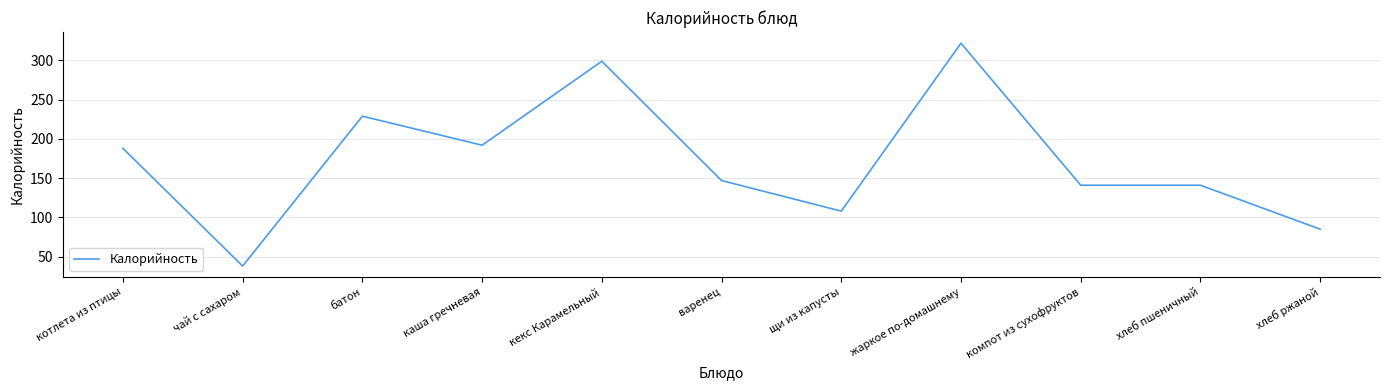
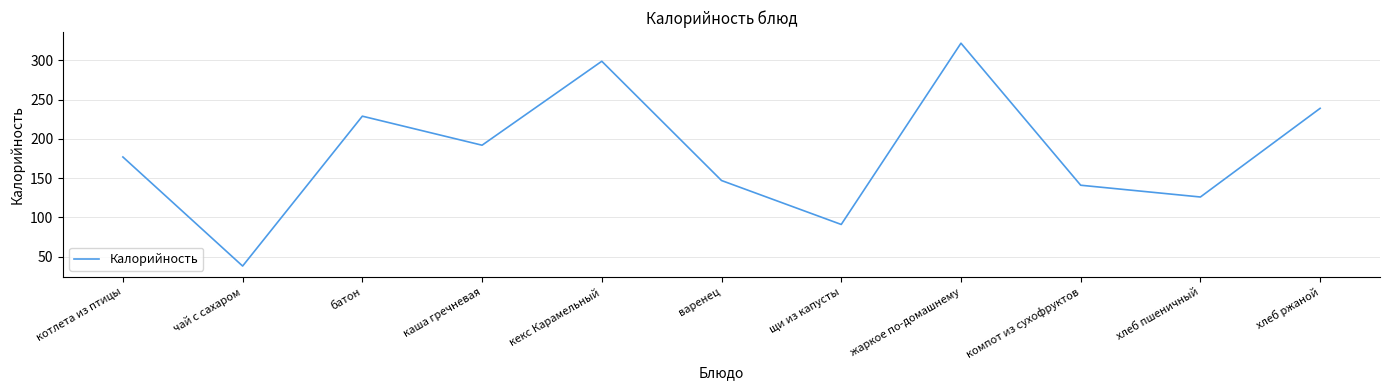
  {
-   "котлета из птицы": 190,
+   "котлета из птицы": 180,
    "чай с сахаром": 40,
    "батон": 230,
    "каша гречневая": 190,
    "кекс Карамельный": 300,
    "варенец": 150,
-   "щи из капусты": 110,
+   "щи из капусты": 90,
    "жаркое по-домашнему": 320,
    "компот из сухофруктов": 140,
-   "хлеб пшеничный": 140,
-   "хлеб ржаной": 90
+   "хлеб пшеничный": 130,
+   "хлеб ржаной": 240
  }
